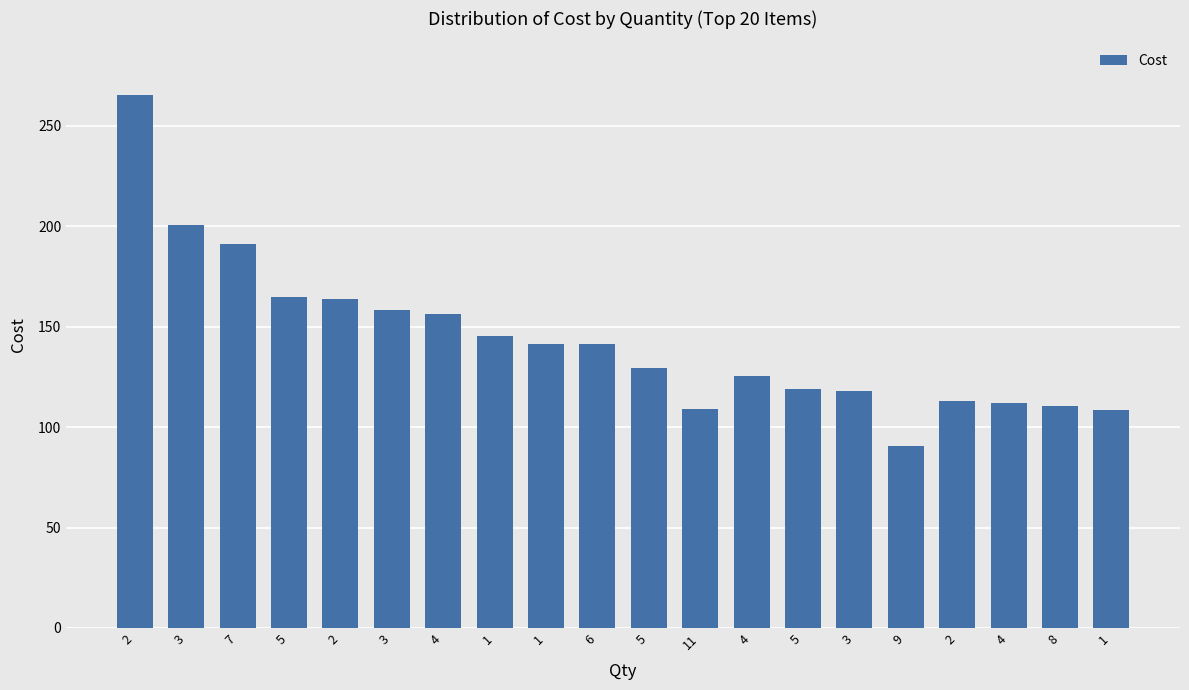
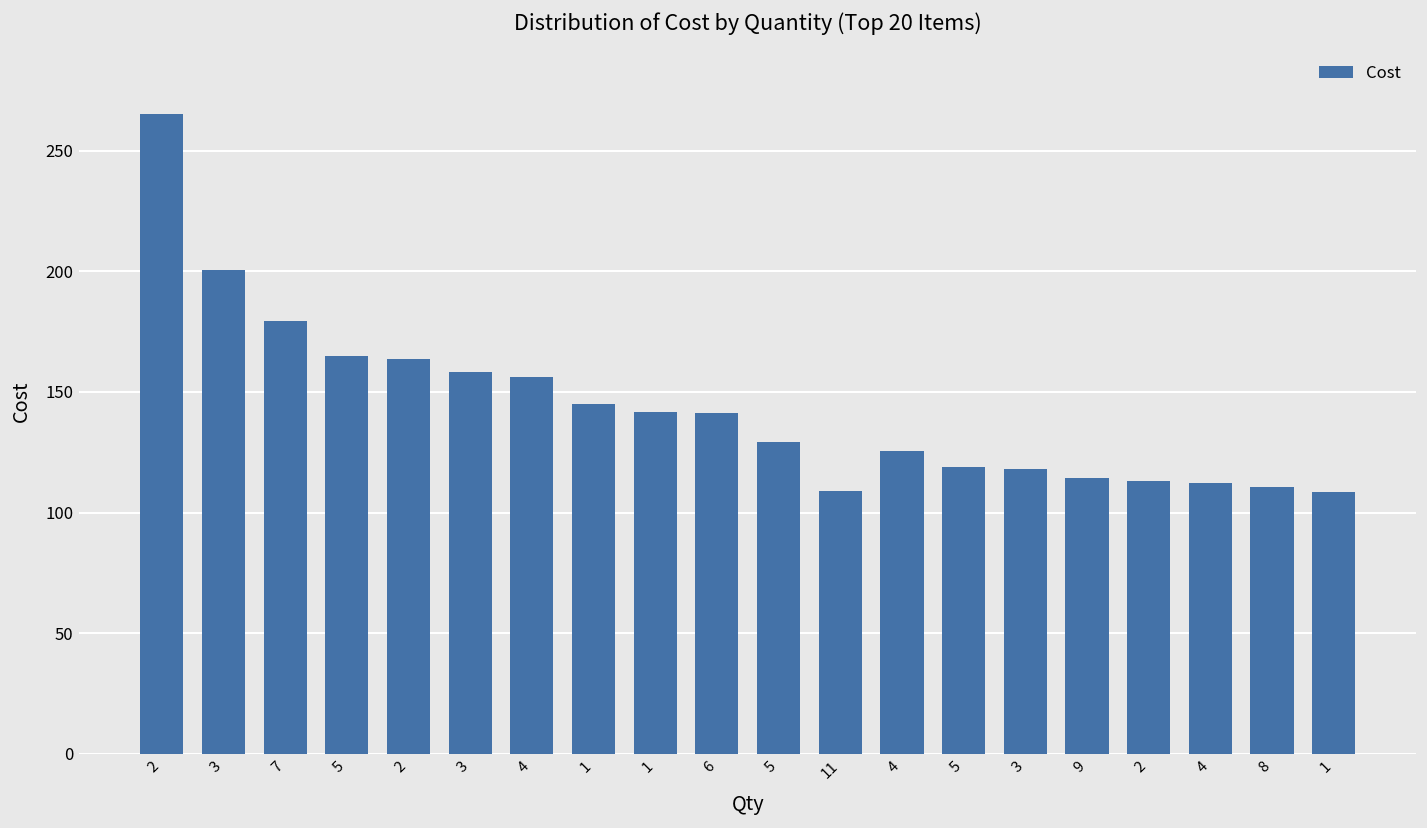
  {
-   "7": 191,
+   "7": 180,
    "6": 141,
    "11": 109,
-   "9": 91,
+   "9": 114,
    "8": 110
  }
